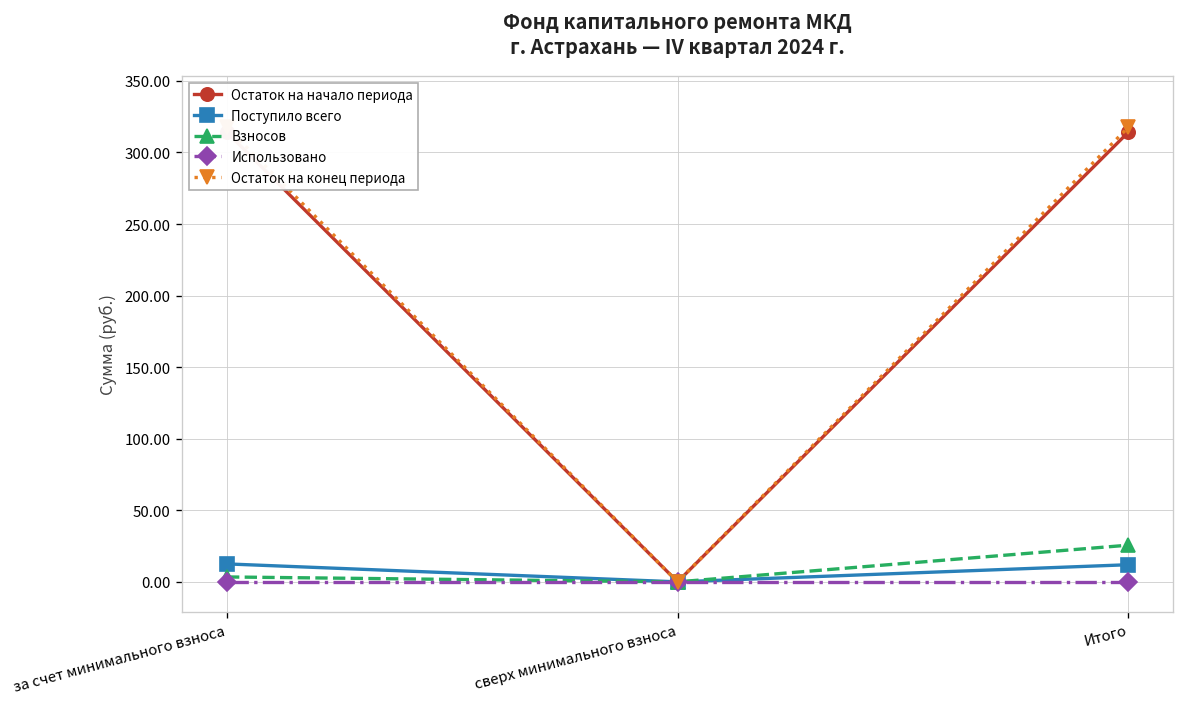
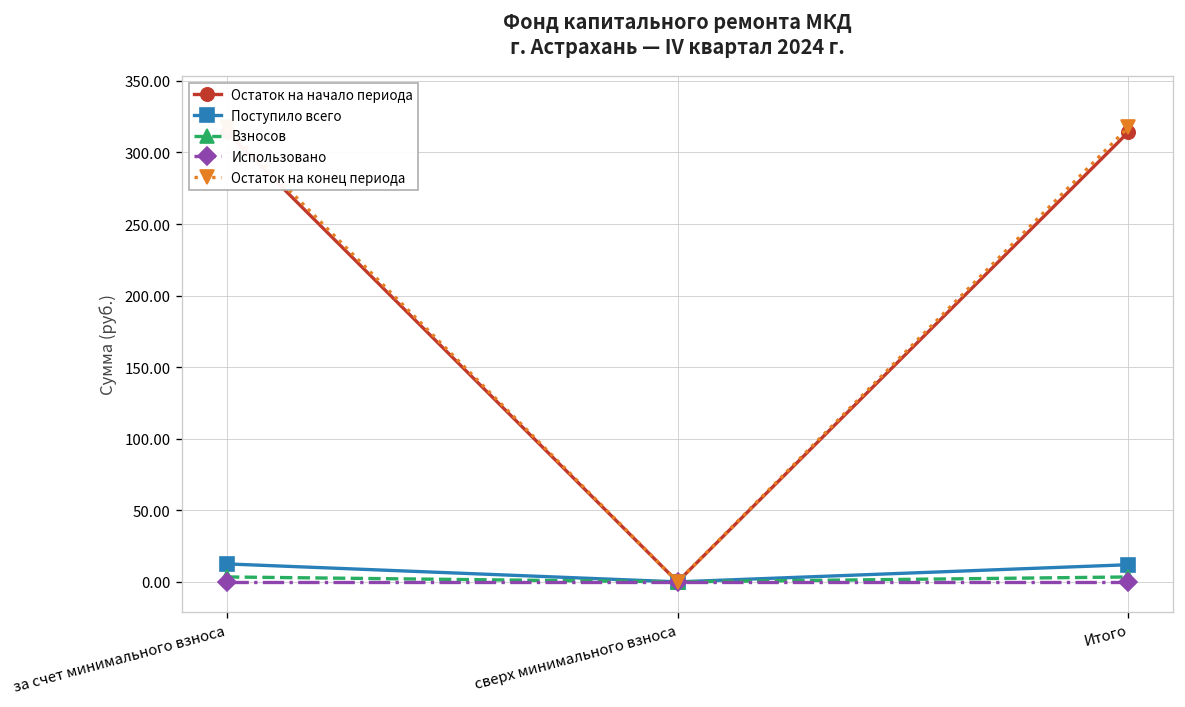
  {
    "Остаток на начало периода": {
      "Итого": 314
    },
    "Поступило всего": {
      "за счет минимального взноса": 13,
      "Итого": 12
    },
    "Взносов": {
      "за счет минимального взноса": 3,
-     "Итого": 26
+     "Итого": 3
    },
    "Использовано": {
      "за счет минимального взноса": 0,
      "Итого": 0
    },
    "Остаток на конец периода": {
      "Итого": 317
    }
  }
